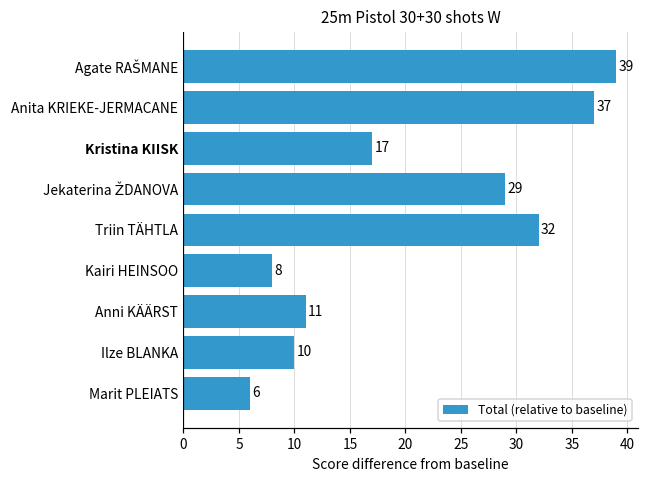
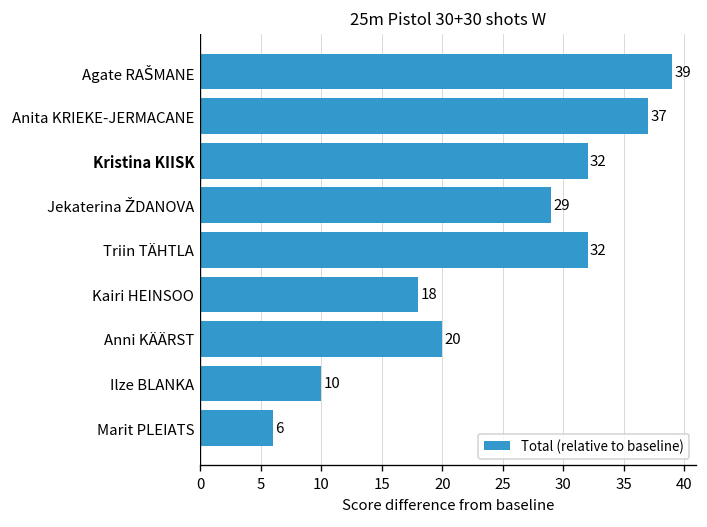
  {
    "Agate RAŠMANE": 39,
    "Anita KRIEKE-JERMACANE": 37,
-   "Kristina KIISK": 17,
+   "Kristina KIISK": 32,
    "Jekaterina ŽDANOVA": 29,
    "Triin TÄHTLA": 32,
-   "Kairi HEINSOO": 8,
-   "Anni KÄÄRST": 11,
+   "Kairi HEINSOO": 18,
+   "Anni KÄÄRST": 20,
    "Ilze BLANKA": 10,
    "Marit PLEIATS": 6
  }
